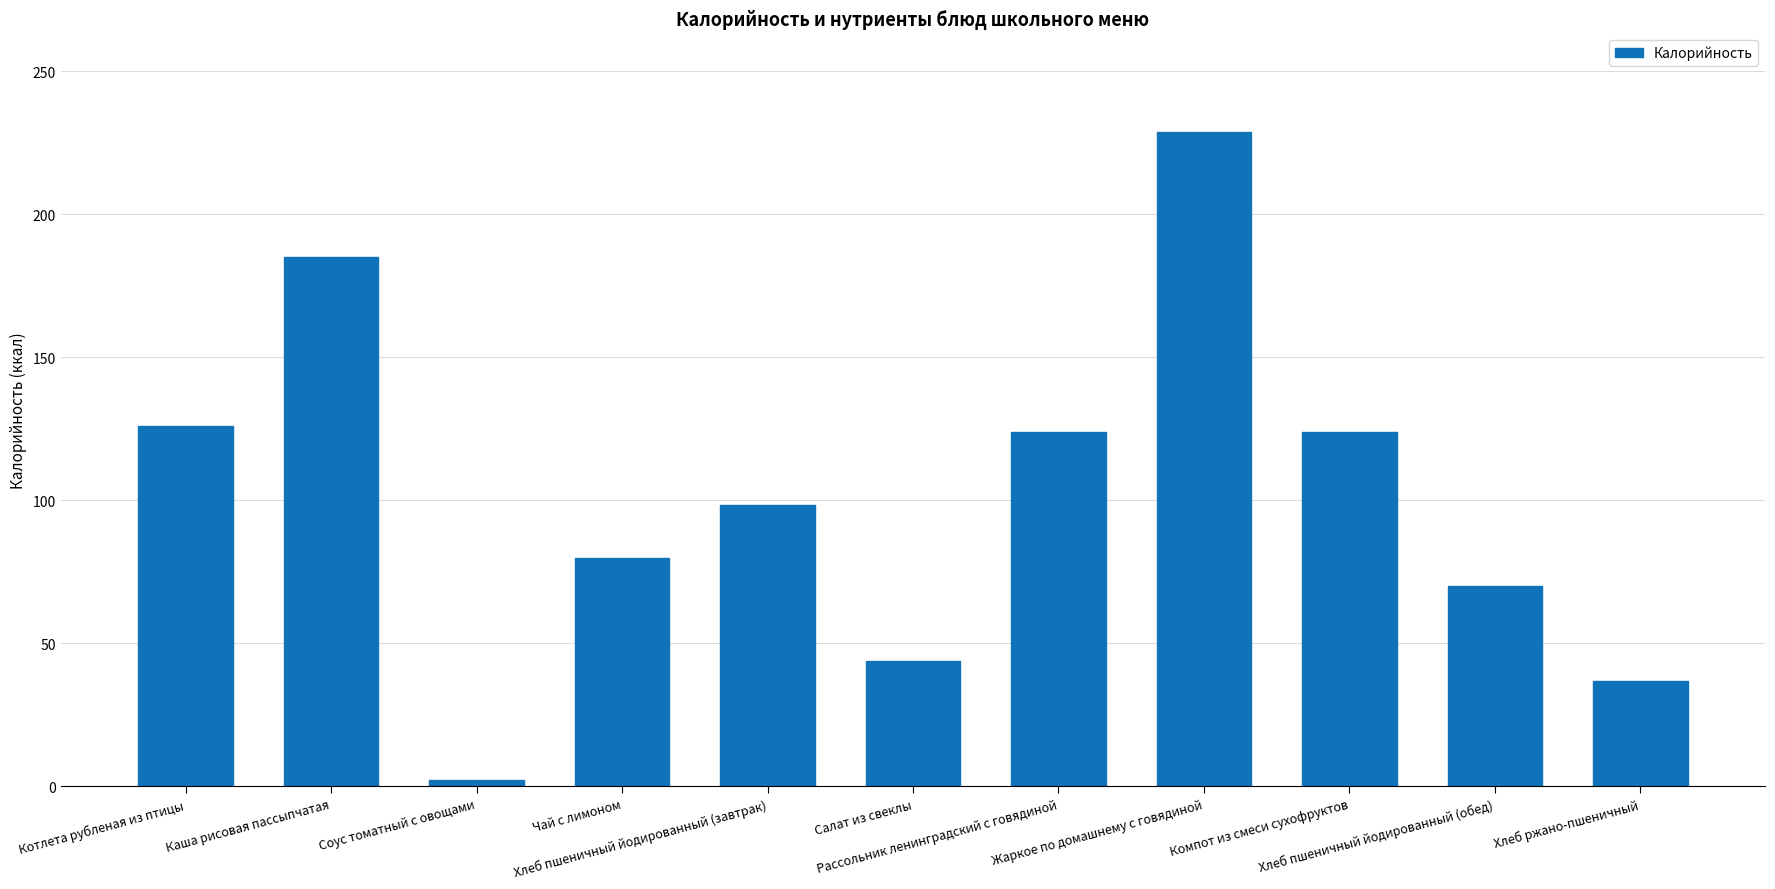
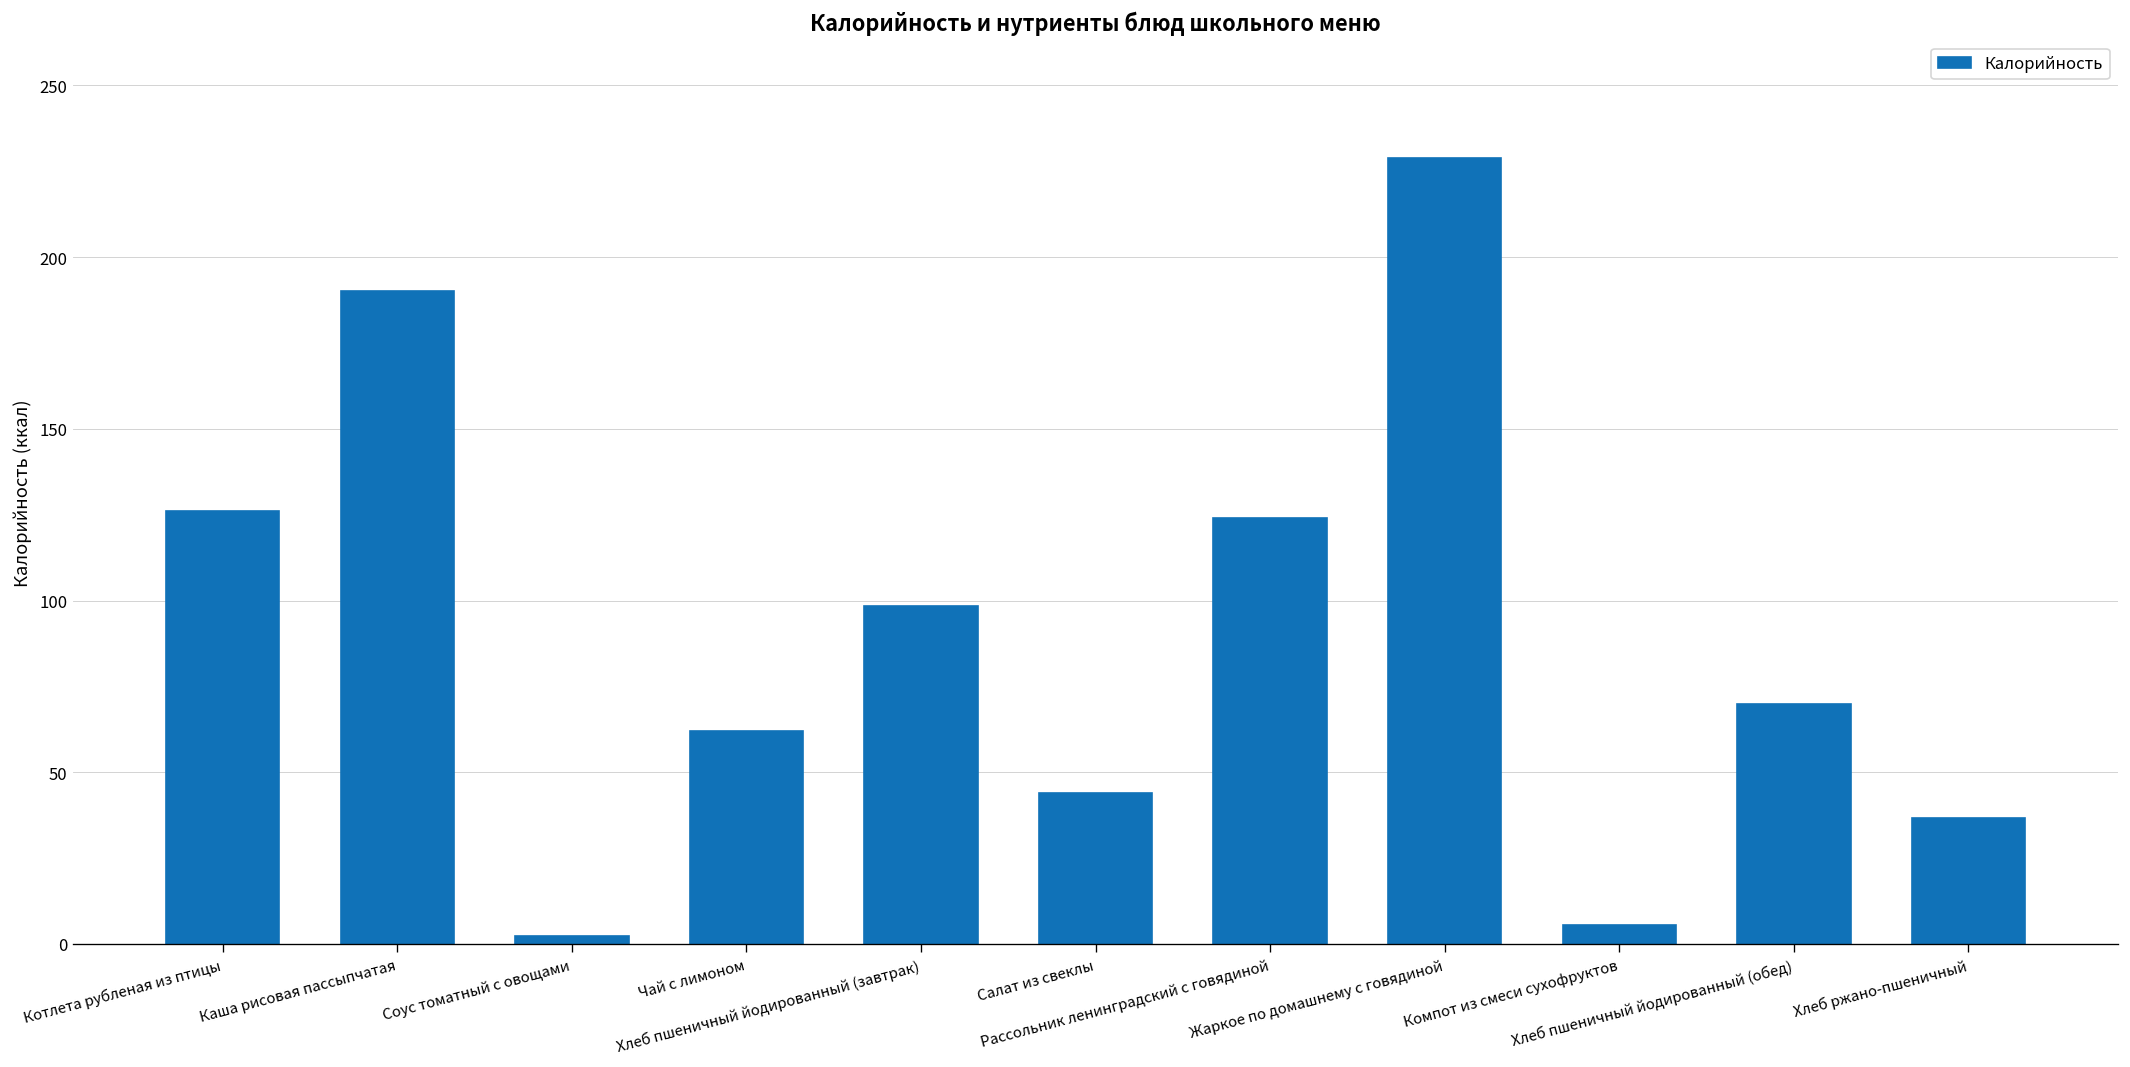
  {
    "Котлета рубленая из птицы": 126,
-   "Каша рисовая пассыпчатая": 185,
+   "Каша рисовая пассыпчатая": 190,
    "Соус томатный с овощами": 2,
-   "Чай с лимоном": 80,
+   "Чай с лимоном": 62,
    "Хлеб пшеничный йодированный (завтрак)": 98,
    "Салат из свеклы": 44,
    "Рассольник ленинградский с говядиной": 124,
    "Жаркое по домашнему с говядиной": 229,
-   "Компот из смеси сухофруктов": 124,
+   "Компот из смеси сухофруктов": 5,
    "Хлеб пшеничный йодированный (обед)": 70,
    "Хлеб ржано-пшеничный": 37
  }
